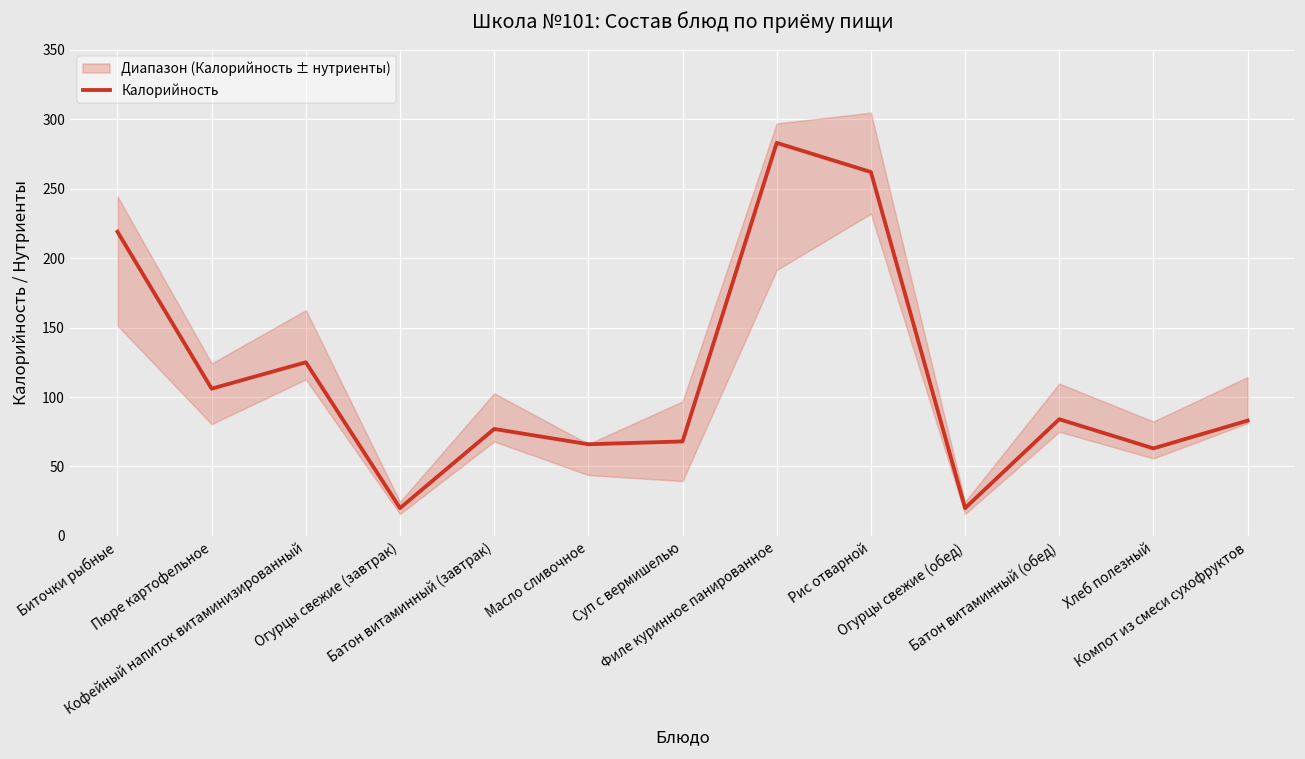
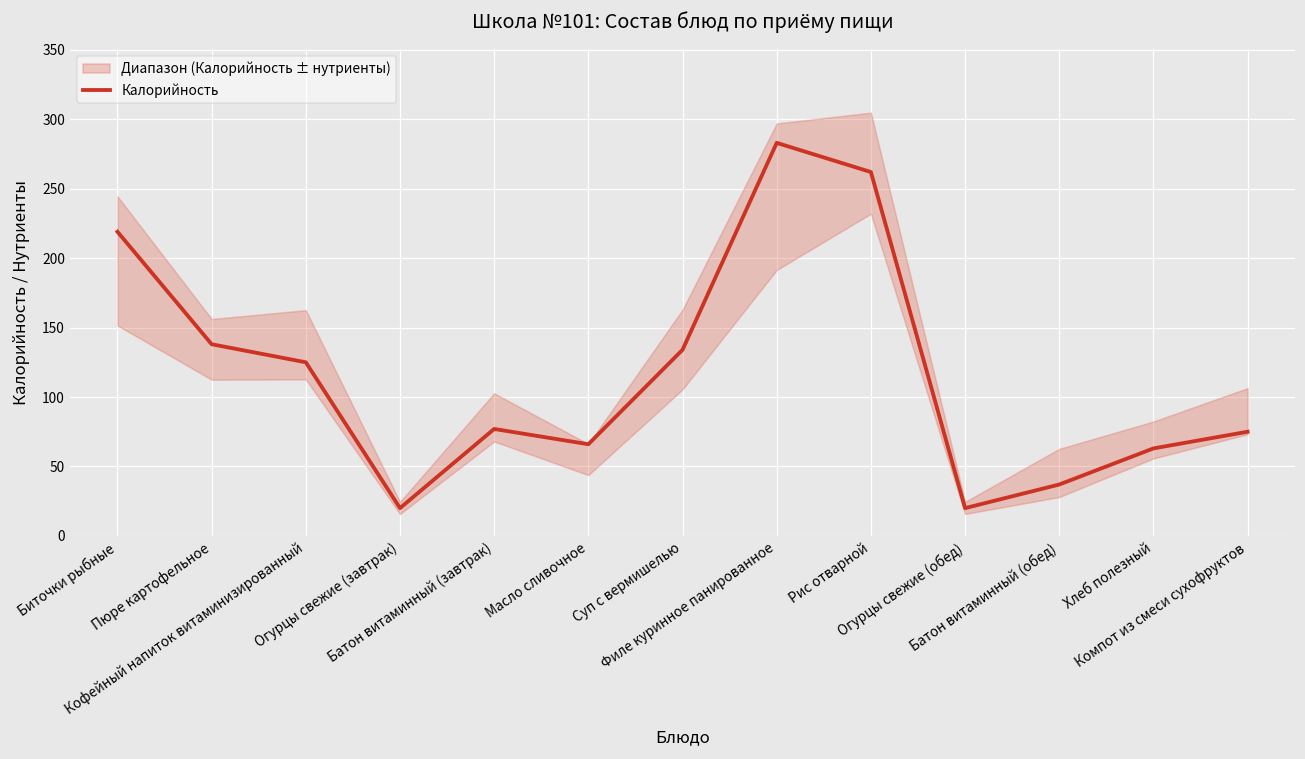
  {
    "Калорийность": {
      "Биточки рыбные": 219,
-     "Пюре картофельное": 106,
+     "Пюре картофельное": 138,
      "Кофейный напиток витаминизированный": 125,
      "Огурцы свежие (завтрак)": 20,
      "Батон витаминный (завтрак)": 77,
-     "Суп с вермишелью": 68,
+     "Суп с вермишелью": 134,
      "Филе куринное панированное": 283,
      "Рис отварной": 262,
      "Огурцы свежие (обед)": 20,
-     "Батон витаминный (обед)": 84,
+     "Батон витаминный (обед)": 37,
      "Хлеб полезный": 63,
-     "Компот из смеси сухофруктов": 83
+     "Компот из смеси сухофруктов": 75
    }
  }
